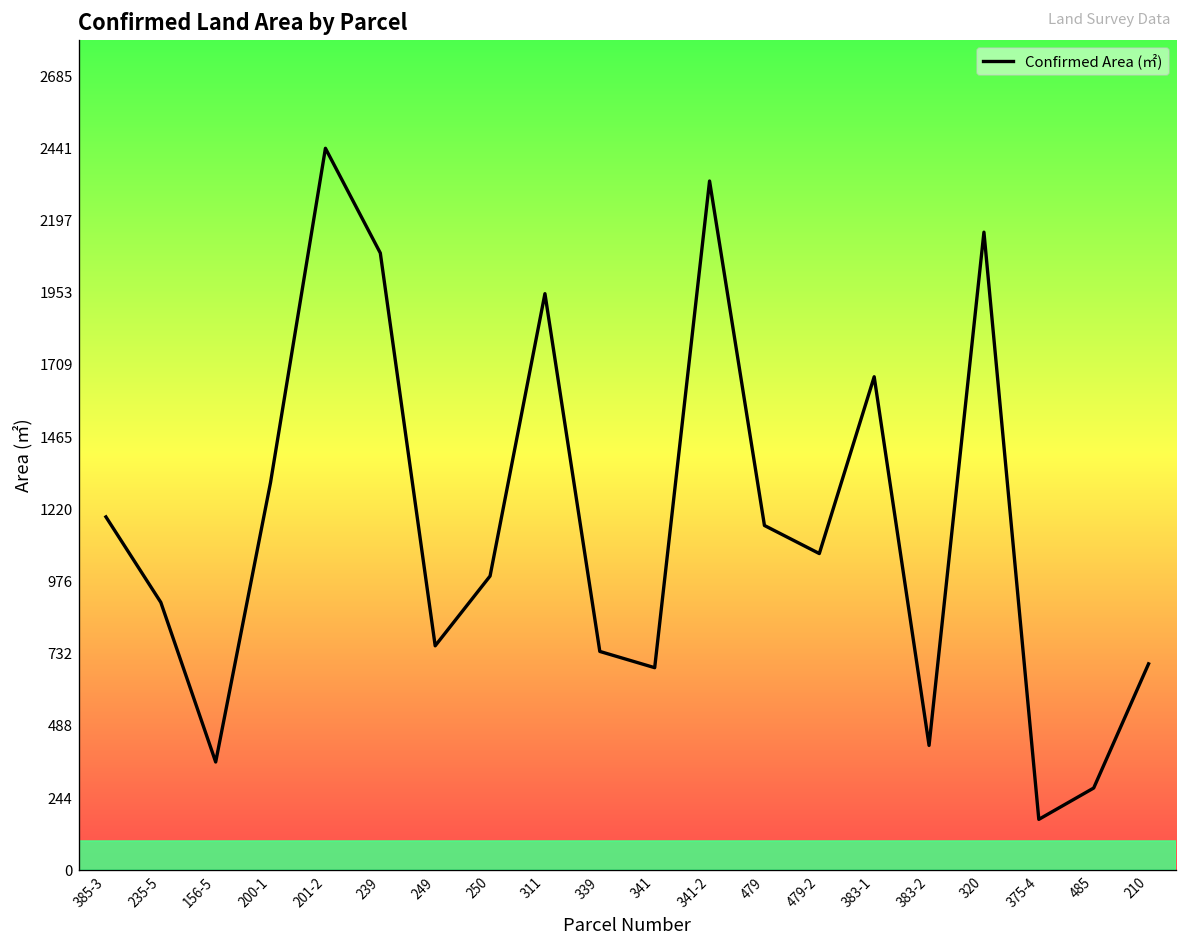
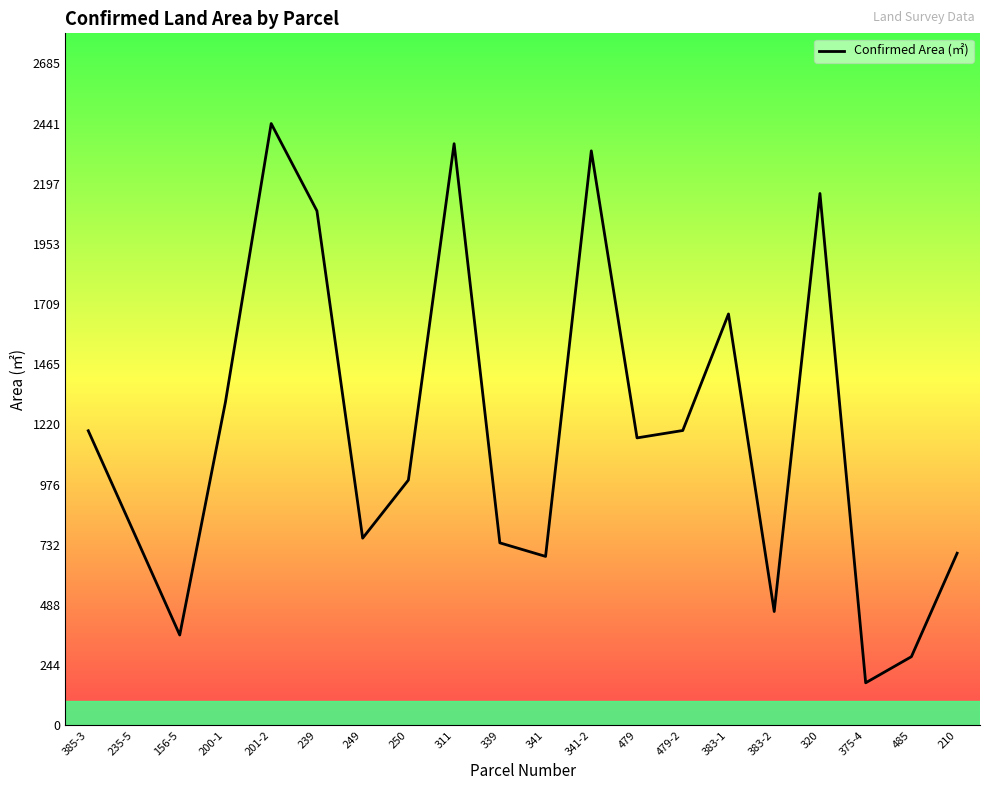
  {
    "385-3": 1200,
-   "235-5": 910,
+   "235-5": 780,
    "156-5": 370,
    "200-1": 1310,
    "201-2": 2440,
    "239": 2090,
    "249": 760,
    "250": 990,
-   "311": 1950,
+   "311": 2360,
    "339": 740,
    "341": 690,
    "341-2": 2330,
    "479": 1170,
-   "479-2": 1070,
+   "479-2": 1200,
    "383-1": 1670,
-   "383-2": 420,
+   "383-2": 460,
    "320": 2160,
    "375-4": 170,
    "485": 280,
    "210": 700
  }
